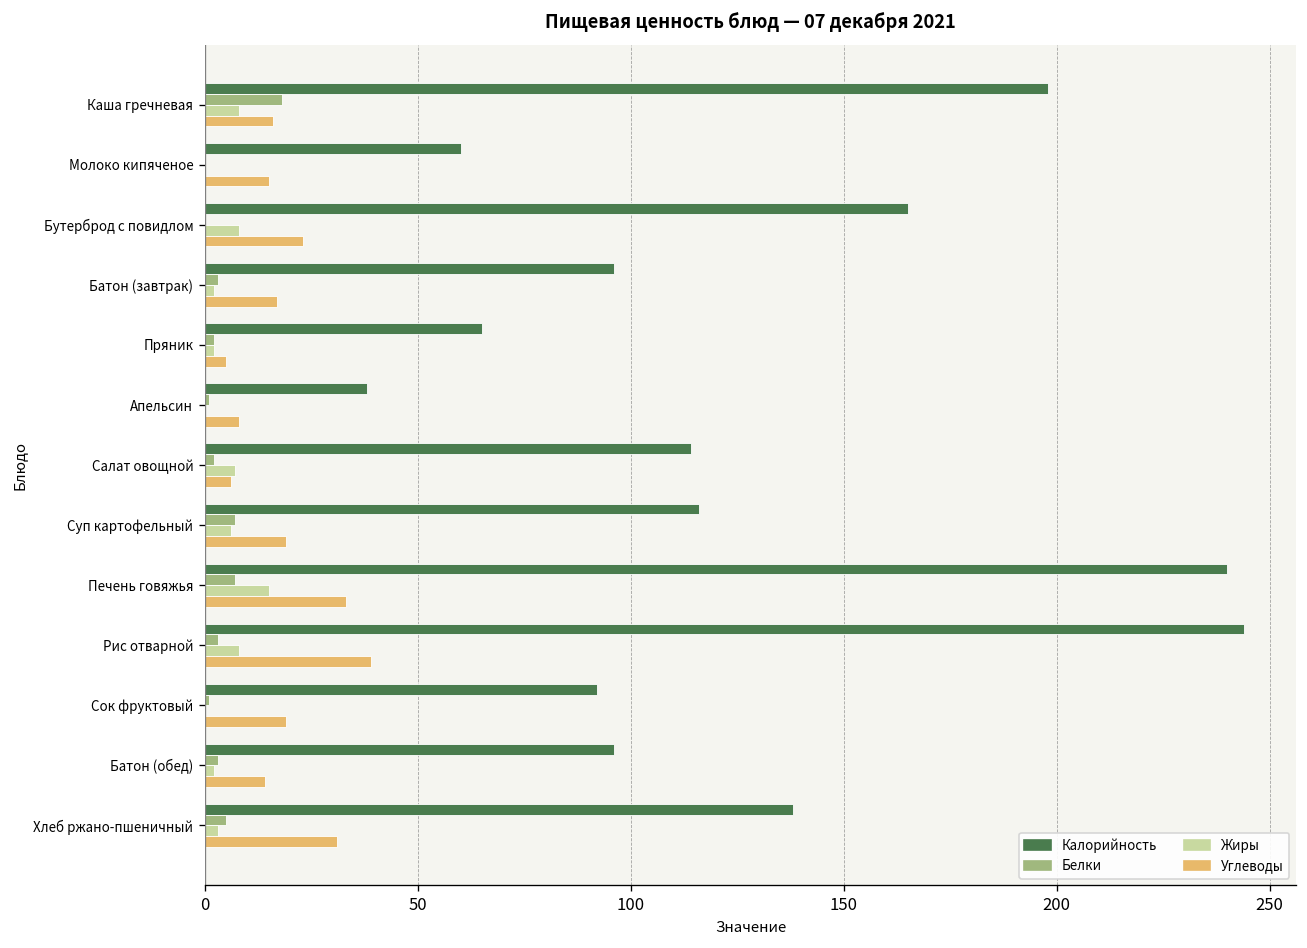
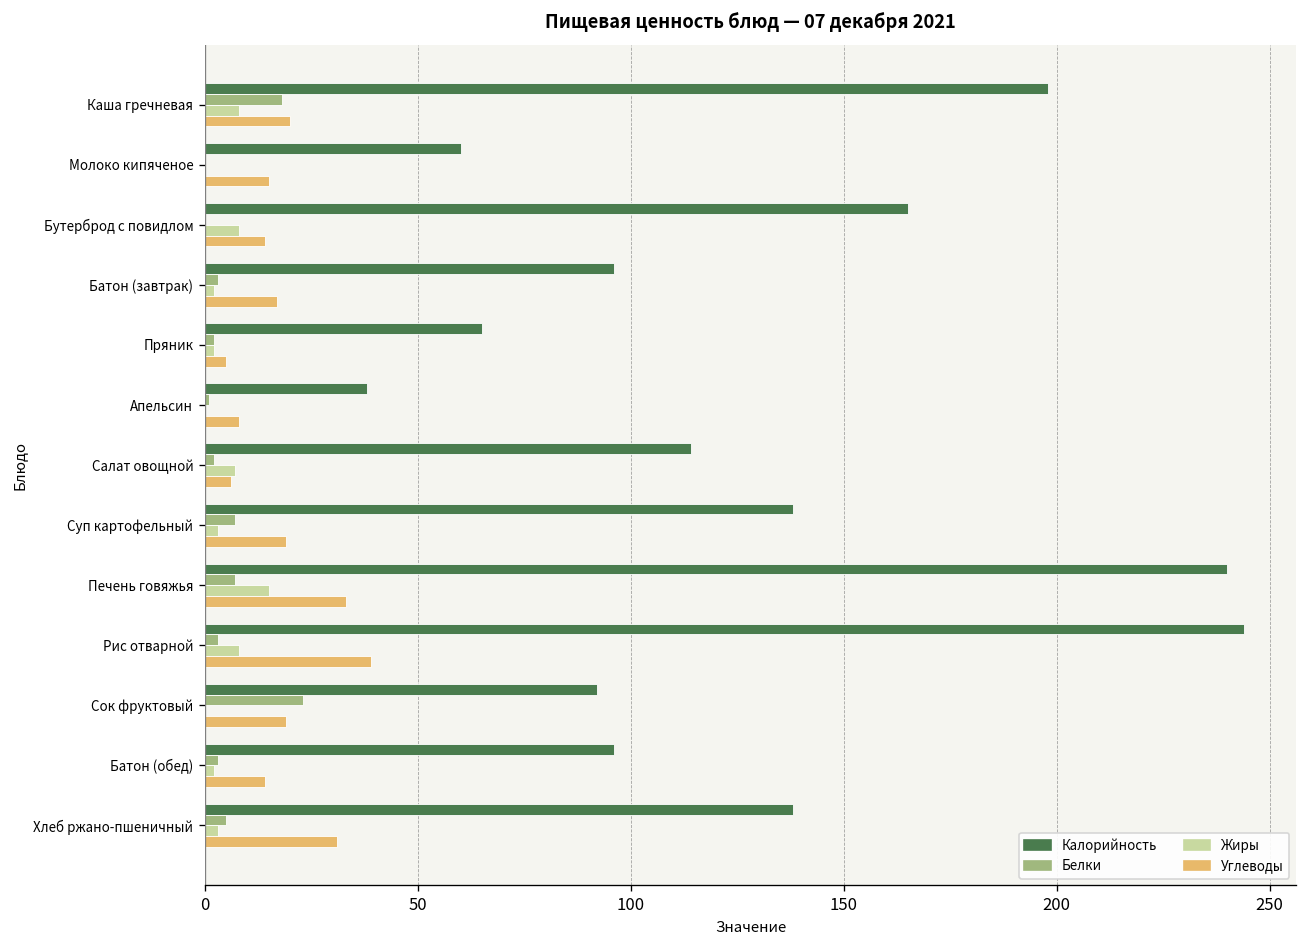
  {
    "Калорийность": {
      "Каша гречневая": 198,
      "Молоко кипяченое": 60,
      "Бутерброд с повидлом": 165,
      "Батон (завтрак)": 96,
      "Пряник": 65,
      "Апельсин": 38,
      "Салат овощной": 114,
-     "Суп картофельный": 116,
+     "Суп картофельный": 138,
      "Печень говяжья": 240,
      "Рис отварной": 244,
      "Сок фруктовый": 92,
      "Батон (обед)": 96,
      "Хлеб ржано-пшеничный": 138
    },
    "Белки": {
      "Каша гречневая": 18,
      "Молоко кипяченое": 0,
      "Бутерброд с повидлом": 0,
      "Батон (завтрак)": 3,
      "Пряник": 2,
      "Апельсин": 1,
      "Салат овощной": 2,
      "Суп картофельный": 7,
      "Печень говяжья": 7,
      "Рис отварной": 3,
-     "Сок фруктовый": 1,
+     "Сок фруктовый": 23,
      "Батон (обед)": 3,
      "Хлеб ржано-пшеничный": 5
    },
    "Жиры": {
      "Каша гречневая": 8,
      "Молоко кипяченое": 0,
      "Бутерброд с повидлом": 8,
      "Батон (завтрак)": 2,
      "Пряник": 2,
      "Апельсин": 0,
      "Салат овощной": 7,
-     "Суп картофельный": 6,
+     "Суп картофельный": 3,
      "Печень говяжья": 15,
      "Рис отварной": 8,
      "Сок фруктовый": 0,
      "Батон (обед)": 2,
      "Хлеб ржано-пшеничный": 3
    },
    "Углеводы": {
-     "Каша гречневая": 16,
+     "Каша гречневая": 20,
      "Молоко кипяченое": 15,
-     "Бутерброд с повидлом": 23,
+     "Бутерброд с повидлом": 14,
      "Батон (завтрак)": 17,
      "Пряник": 5,
      "Апельсин": 8,
      "Салат овощной": 6,
      "Суп картофельный": 19,
      "Печень говяжья": 33,
      "Рис отварной": 39,
      "Сок фруктовый": 19,
      "Батон (обед)": 14,
      "Хлеб ржано-пшеничный": 31
    }
  }
